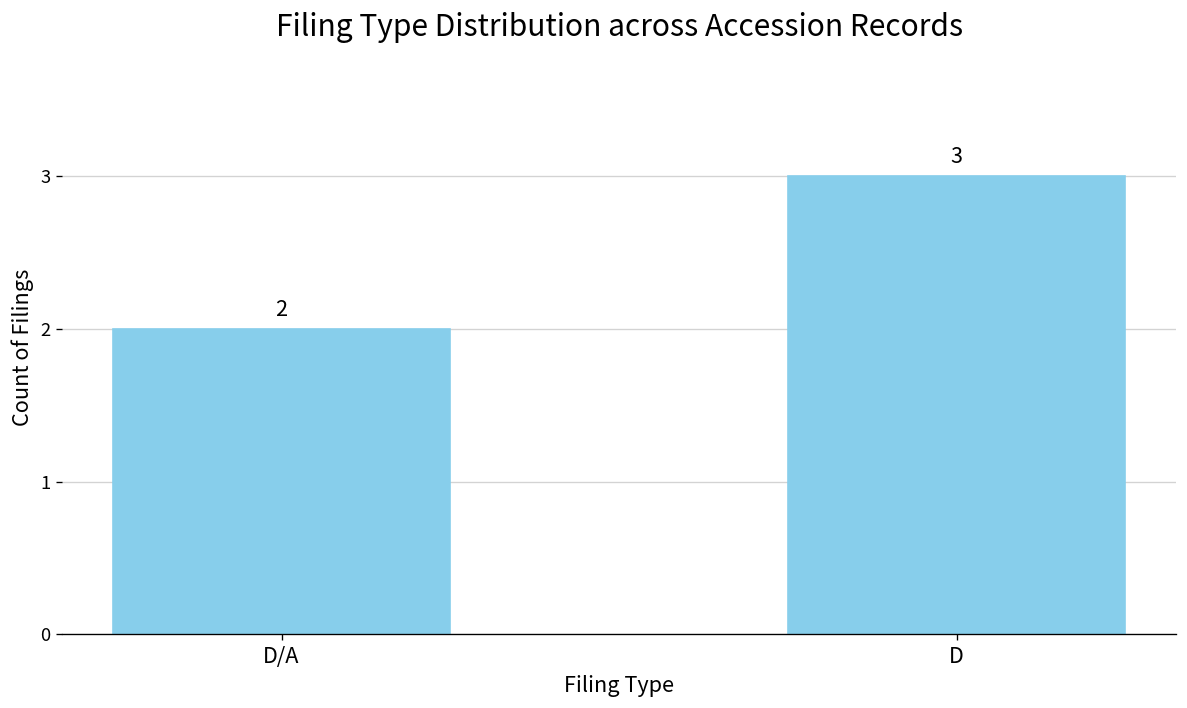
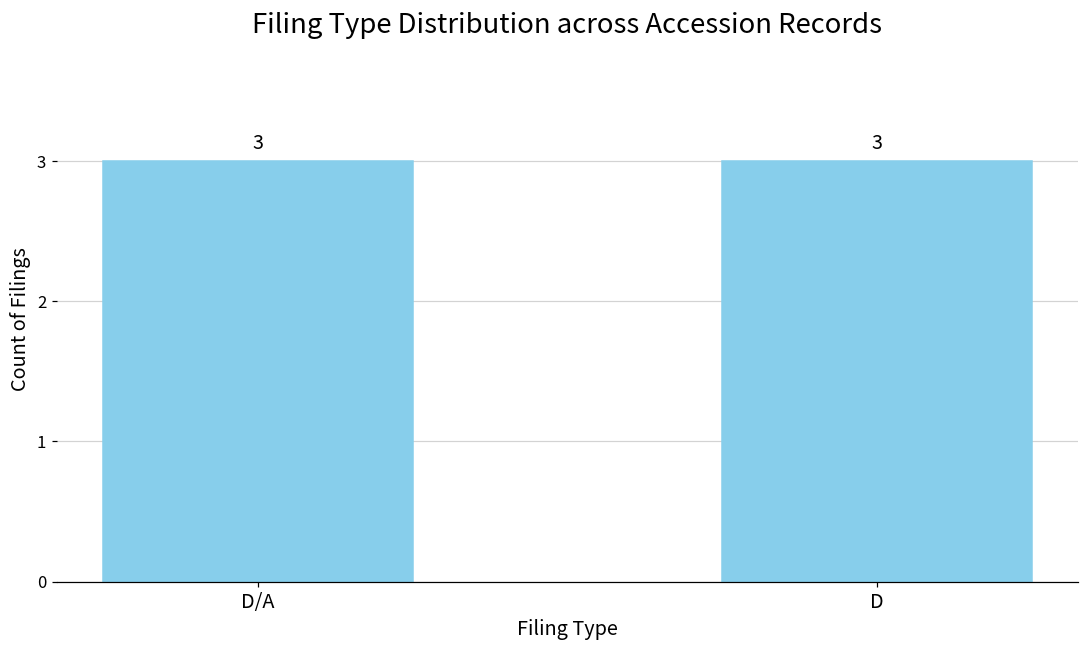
  {
-   "D/A": 2,
+   "D/A": 3,
    "D": 3
  }
